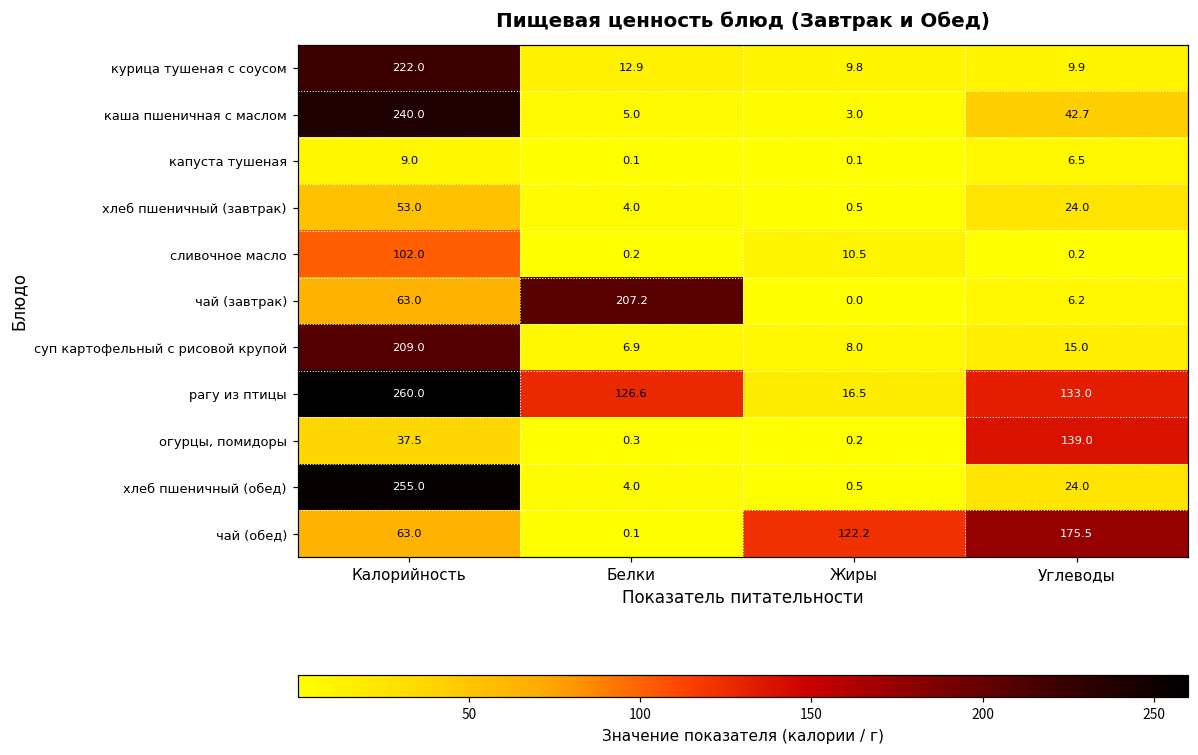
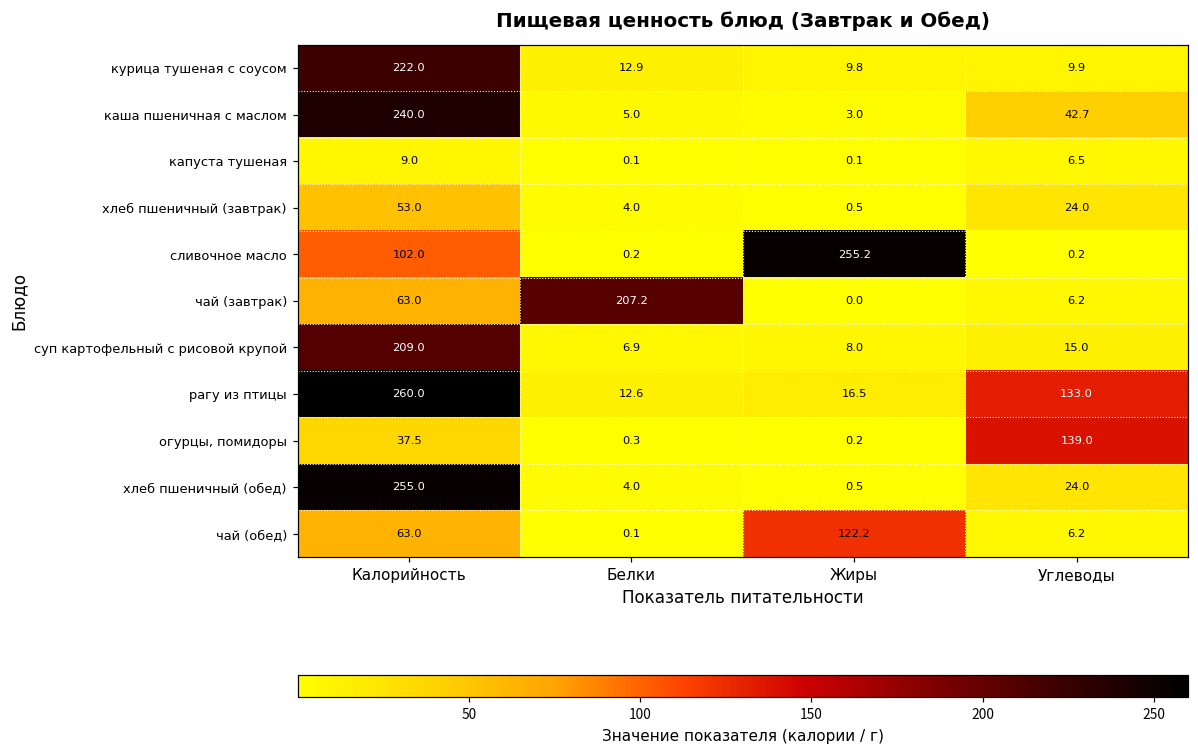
  {
    "курица тушеная с соусом": {
      "Калорийность": 222.0,
      "Белки": 12.9,
      "Жиры": 9.8,
      "Углеводы": 9.9
    },
    "каша пшеничная с маслом": {
      "Калорийность": 240.0,
      "Белки": 5.0,
      "Жиры": 3.0,
      "Углеводы": 42.7
    },
    "капуста тушеная": {
      "Калорийность": 9.0,
      "Белки": 0.1,
      "Жиры": 0.1,
      "Углеводы": 6.5
    },
    "хлеб пшеничный (завтрак)": {
      "Калорийность": 53.0,
      "Белки": 4.0,
      "Жиры": 0.5,
      "Углеводы": 24.0
    },
    "сливочное масло": {
      "Калорийность": 102.0,
      "Белки": 0.2,
-     "Жиры": 10.5,
+     "Жиры": 255.2,
      "Углеводы": 0.2
    },
    "чай (завтрак)": {
      "Калорийность": 63.0,
      "Белки": 207.2,
      "Жиры": 0.0,
      "Углеводы": 6.2
    },
    "суп картофельный с рисовой крупой": {
      "Калорийность": 209.0,
      "Белки": 6.9,
      "Жиры": 8.0,
      "Углеводы": 15.0
    },
    "рагу из птицы": {
      "Калорийность": 260.0,
-     "Белки": 126.6,
+     "Белки": 12.6,
      "Жиры": 16.5,
      "Углеводы": 133.0
    },
    "огурцы, помидоры": {
      "Калорийность": 37.5,
      "Белки": 0.3,
      "Жиры": 0.2,
      "Углеводы": 139.0
    },
    "хлеб пшеничный (обед)": {
      "Калорийность": 255.0,
      "Белки": 4.0,
      "Жиры": 0.5,
      "Углеводы": 24.0
    },
    "чай (обед)": {
      "Калорийность": 63.0,
      "Белки": 0.1,
      "Жиры": 122.2,
-     "Углеводы": 175.5
+     "Углеводы": 6.2
    }
  }
